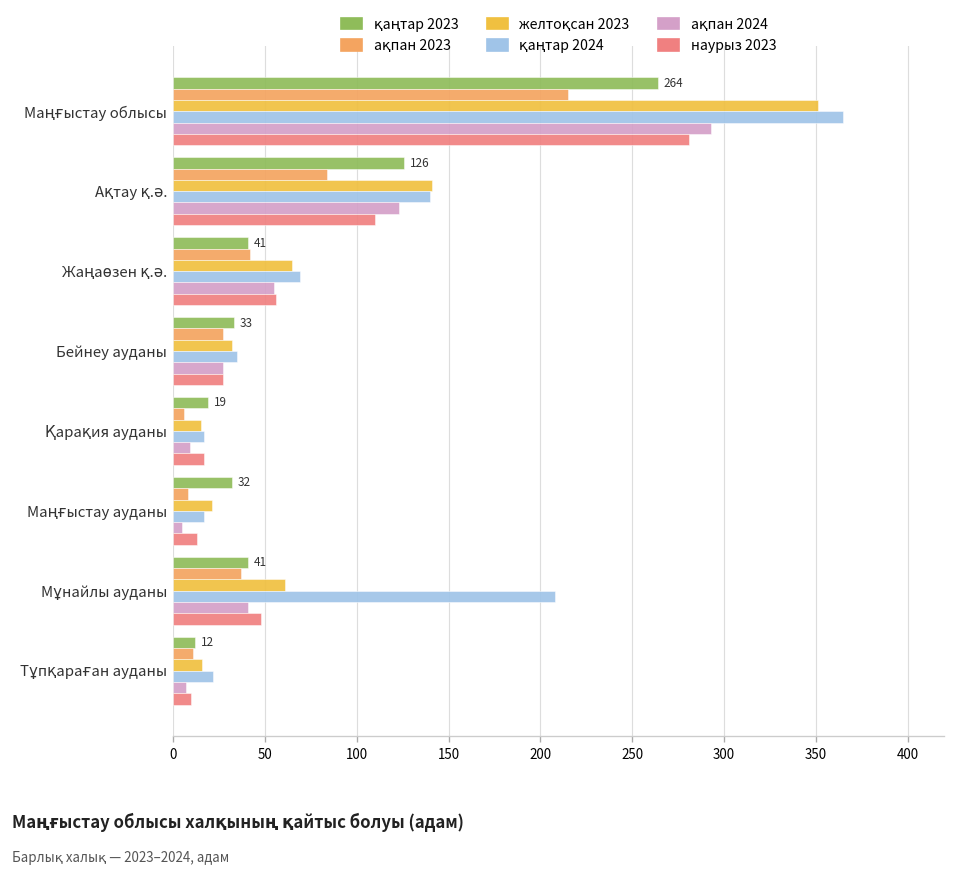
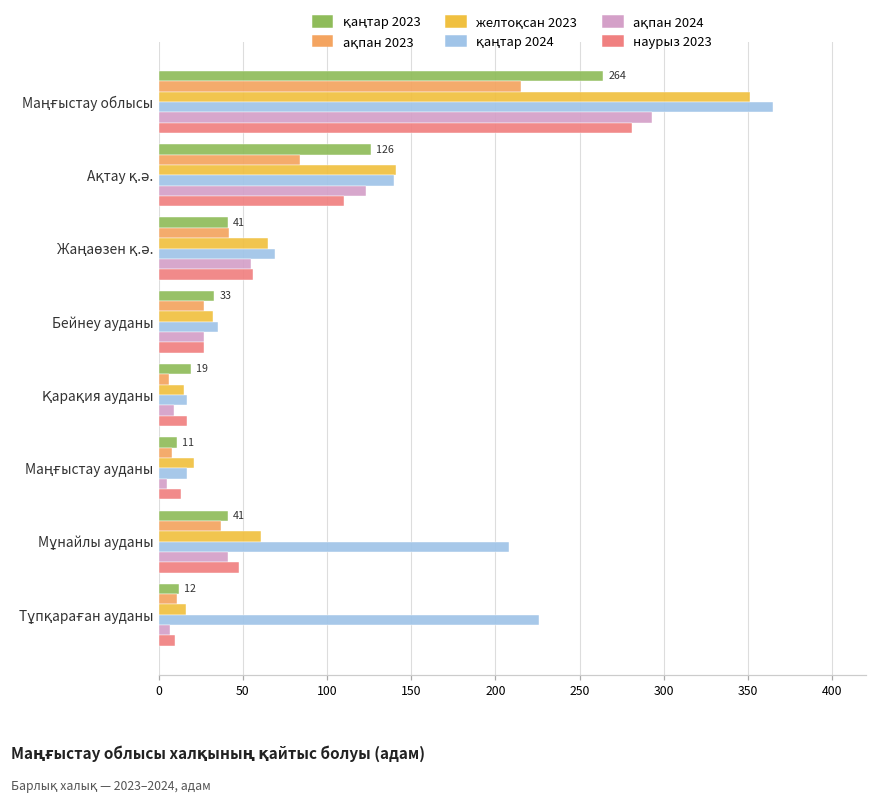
  {
    "қаңтар 2023": {
      "Маңғыстау облысы": 264,
      "Ақтау қ.ә.": 126,
      "Жаңаөзен қ.ә.": 41,
      "Бейнеу ауданы": 33,
      "Қарақия ауданы": 19,
-     "Маңғыстау ауданы": 32,
+     "Маңғыстау ауданы": 11,
      "Мұнайлы ауданы": 41,
      "Тұпқараған ауданы": 12
    },
    "қаңтар 2024": {
      "Маңғыстау облысы": 365,
      "Ақтау қ.ә.": 140,
      "Жаңаөзен қ.ә.": 69,
      "Бейнеу ауданы": 35,
      "Қарақия ауданы": 17,
      "Маңғыстау ауданы": 17,
      "Мұнайлы ауданы": 208,
-     "Тұпқараған ауданы": 22
+     "Тұпқараған ауданы": 226
    },
    "ақпан 2024": {
      "Маңғыстау облысы": 293,
      "Ақтау қ.ә.": 123,
      "Жаңаөзен қ.ә.": 55,
      "Бейнеу ауданы": 27,
      "Қарақия ауданы": 9,
      "Маңғыстау ауданы": 5,
      "Тұпқараған ауданы": 7
    }
  }
